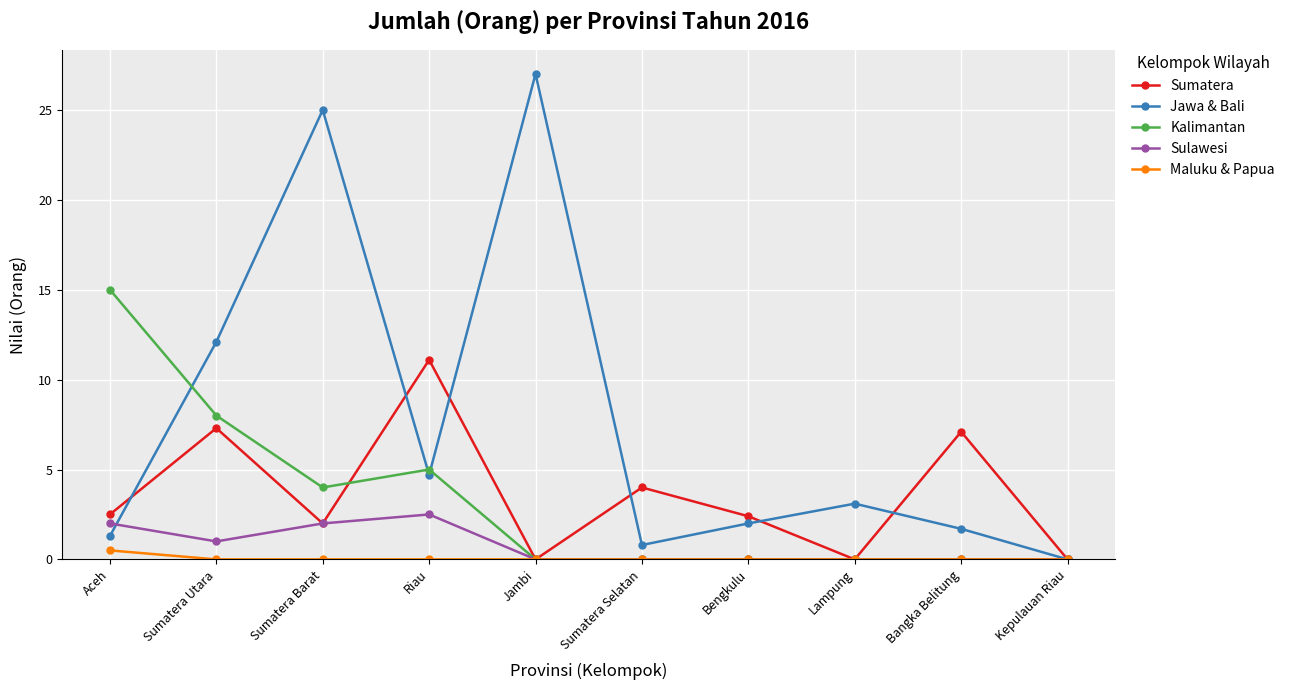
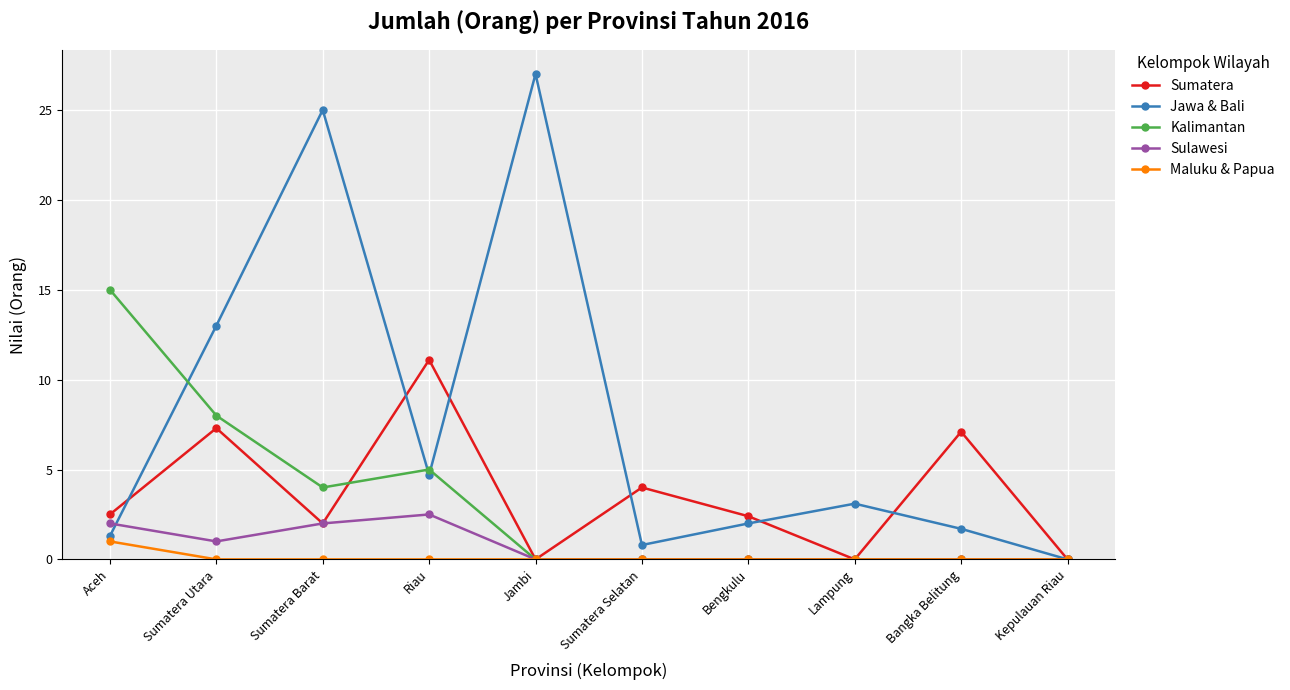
  {
    "Sumatera": {
      "Aceh": 2.5,
      "Sumatera Utara": 7.3,
      "Riau": 11.1,
      "Sumatera Selatan": 4.0,
      "Bengkulu": 2.4,
      "Bangka Belitung": 7.1
    },
    "Jawa & Bali": {
      "Aceh": 1.3,
-     "Sumatera Utara": 12.1,
+     "Sumatera Utara": 13.0,
      "Sumatera Barat": 25.0,
      "Riau": 4.7,
      "Jambi": 27.0,
      "Sumatera Selatan": 0.8,
      "Bengkulu": 2.0,
      "Lampung": 3.1,
      "Bangka Belitung": 1.7
    },
    "Kalimantan": {
      "Aceh": 15.0,
      "Sumatera Utara": 8.0,
      "Sumatera Barat": 4.0,
      "Riau": 5.0
    },
    "Sulawesi": {
      "Aceh": 2.0,
      "Sumatera Utara": 1.0,
      "Riau": 2.5
    },
    "Maluku & Papua": {
-     "Aceh": 0.5,
+     "Aceh": 1.0,
      "Sumatera Utara": 0.0,
      "Sumatera Barat": 0.0,
      "Riau": 0.0
    }
  }
